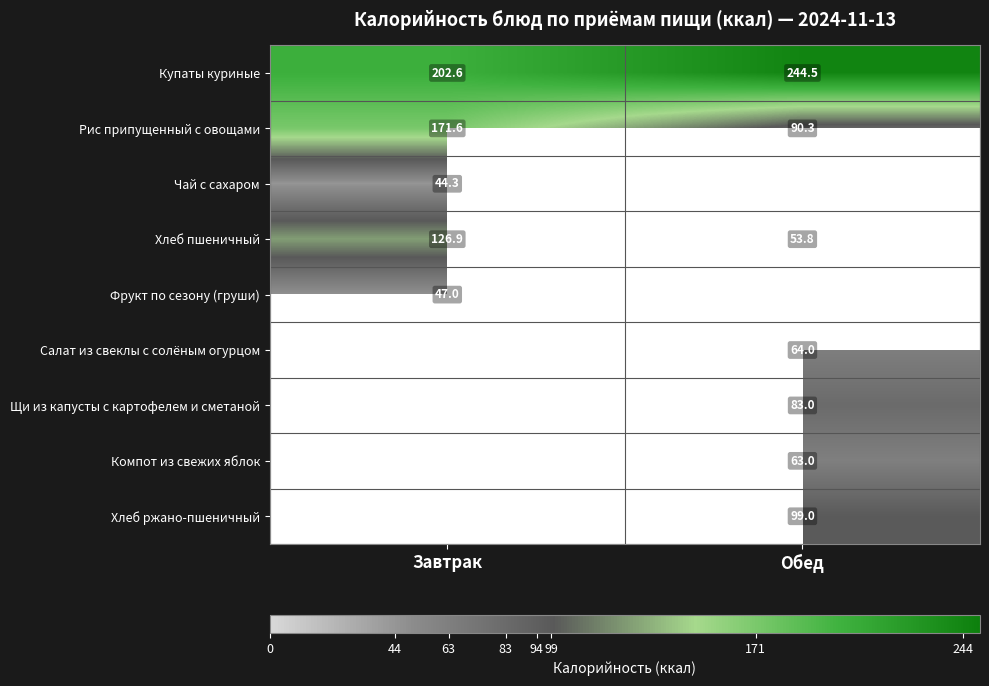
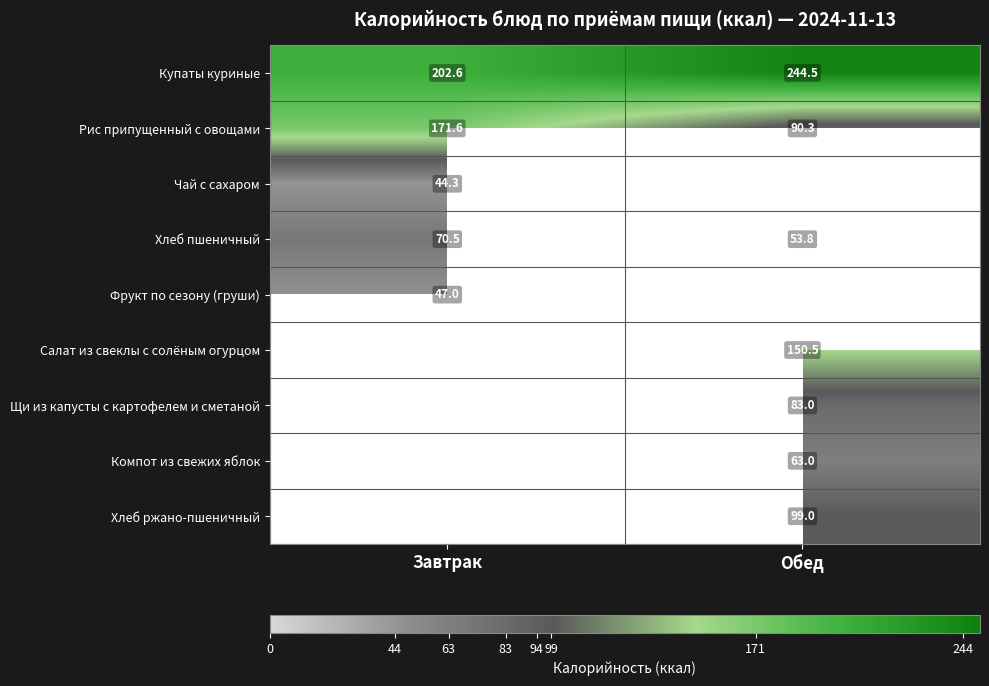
  {
    "Хлеб пшеничный": {
-     "Завтрак": 126.9
+     "Завтрак": 70.5
    },
    "Салат из свеклы с солёным огурцом": {
-     "Обед": 64.0
+     "Обед": 150.5
    }
  }
